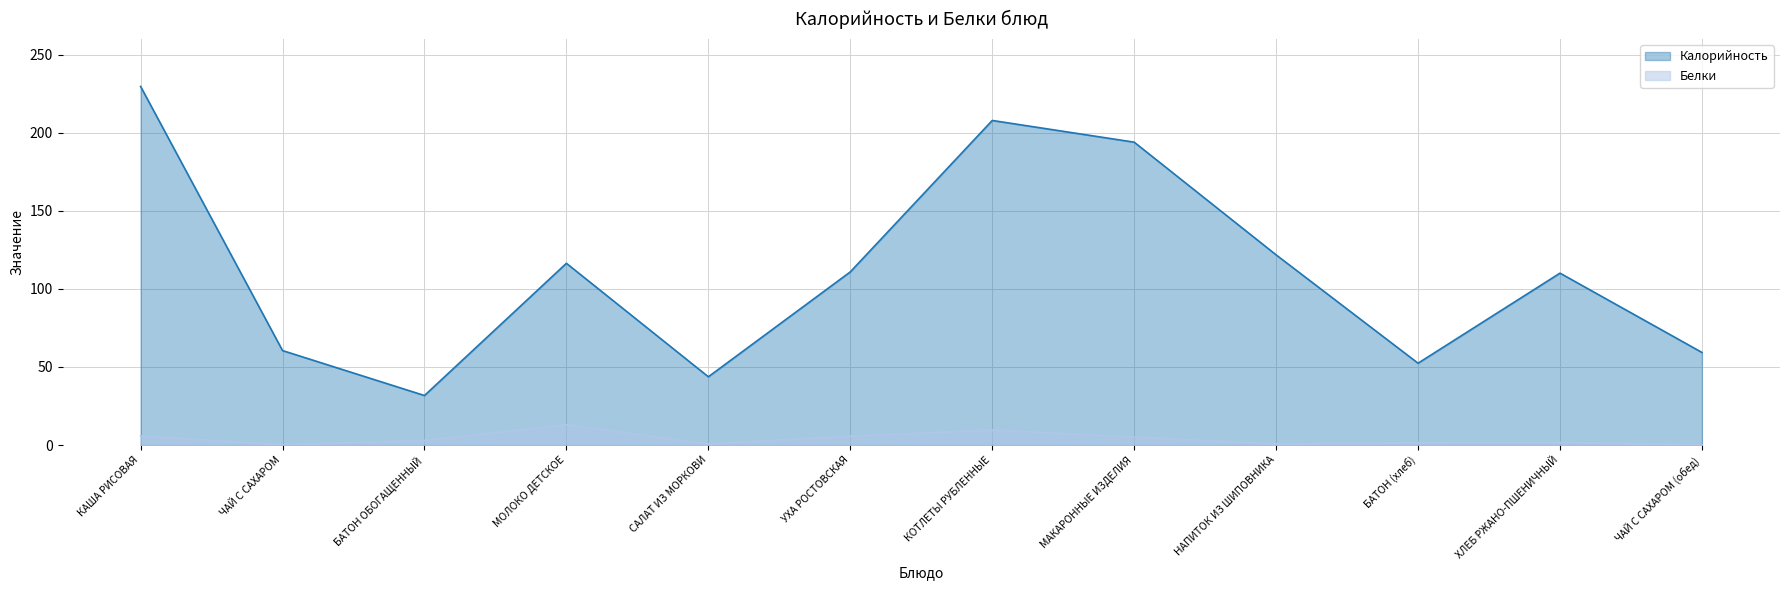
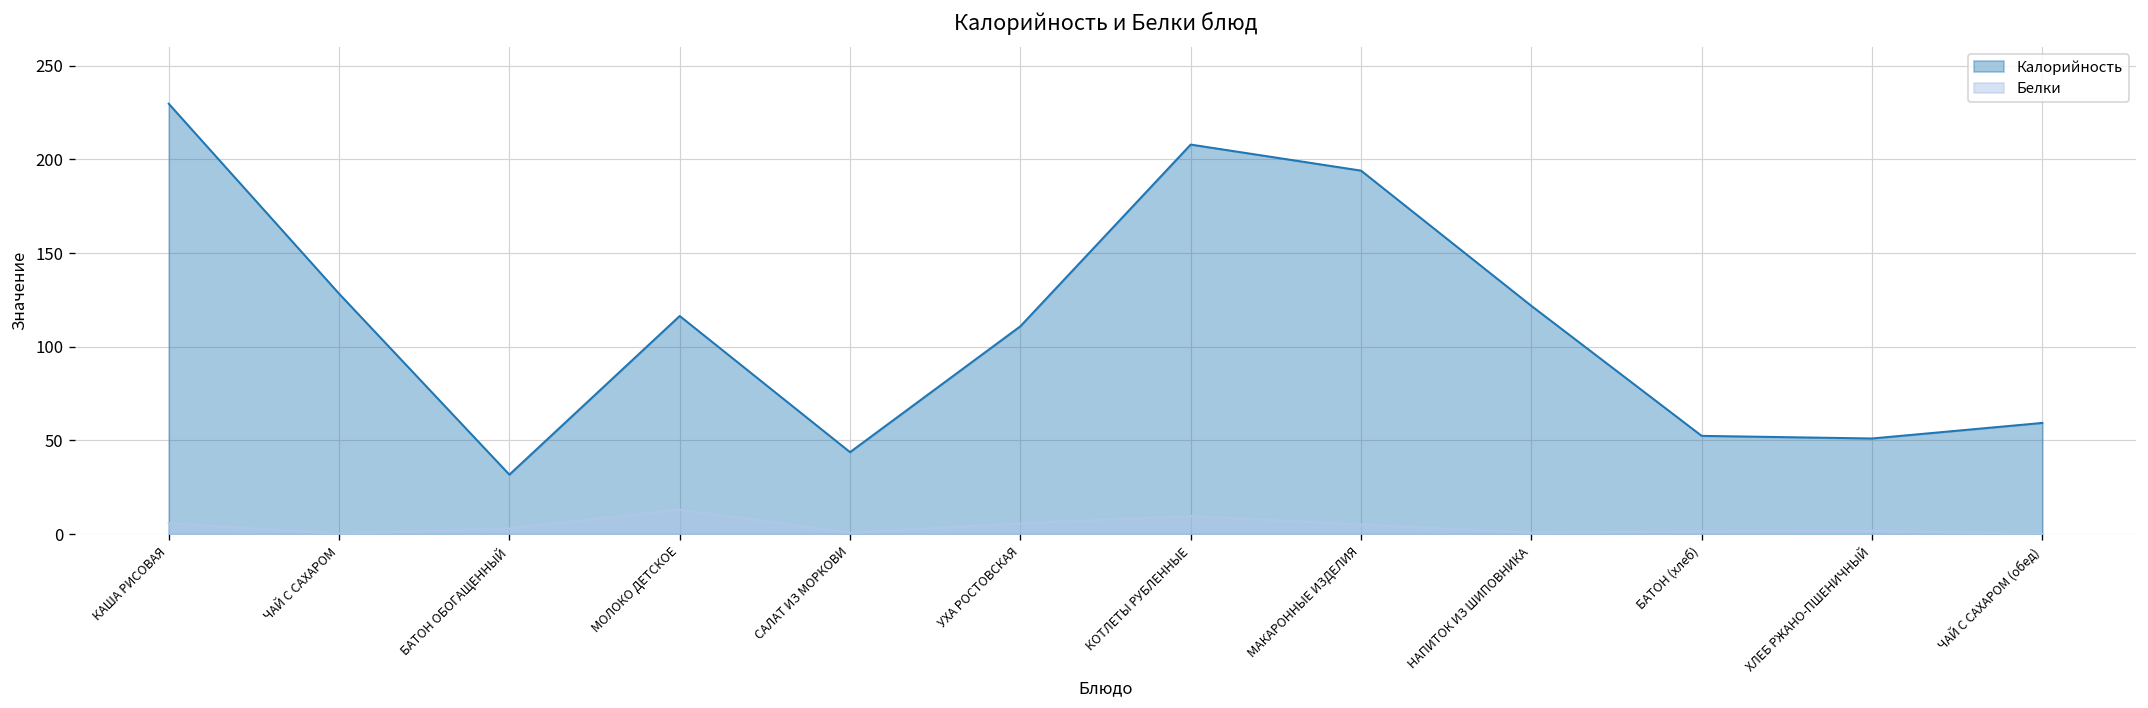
  {
    "Калорийность": {
      "КАША РИСОВАЯ": 230,
-     "ЧАЙ С САХАРОМ": 61,
+     "ЧАЙ С САХАРОМ": 128,
      "БАТОН ОБОГАЩЕННЫЙ": 32,
      "МОЛОКО ДЕТСКОЕ": 116,
      "САЛАТ ИЗ МОРКОВИ": 44,
      "УХА РОСТОВСКАЯ": 111,
      "КОТЛЕТЫ РУБЛЕННЫЕ": 208,
      "МАКАРОННЫЕ ИЗДЕЛИЯ": 194,
      "НАПИТОК ИЗ ШИПОВНИКА": 122,
      "БАТОН (хлеб)": 52,
-     "ХЛЕБ РЖАНО-ПШЕНИЧНЫЙ": 110,
+     "ХЛЕБ РЖАНО-ПШЕНИЧНЫЙ": 51,
      "ЧАЙ С САХАРОМ (обед)": 59
    },
    "Белки": {
      "КАША РИСОВАЯ": 6,
      "ЧАЙ С САХАРОМ": 0,
      "БАТОН ОБОГАЩЕННЫЙ": 3,
      "МОЛОКО ДЕТСКОЕ": 13,
      "САЛАТ ИЗ МОРКОВИ": 1,
      "УХА РОСТОВСКАЯ": 6,
      "КОТЛЕТЫ РУБЛЕННЫЕ": 10,
      "МАКАРОННЫЕ ИЗДЕЛИЯ": 5,
      "НАПИТОК ИЗ ШИПОВНИКА": 1,
      "БАТОН (хлеб)": 2,
      "ХЛЕБ РЖАНО-ПШЕНИЧНЫЙ": 2,
      "ЧАЙ С САХАРОМ (обед)": 0
    }
  }
